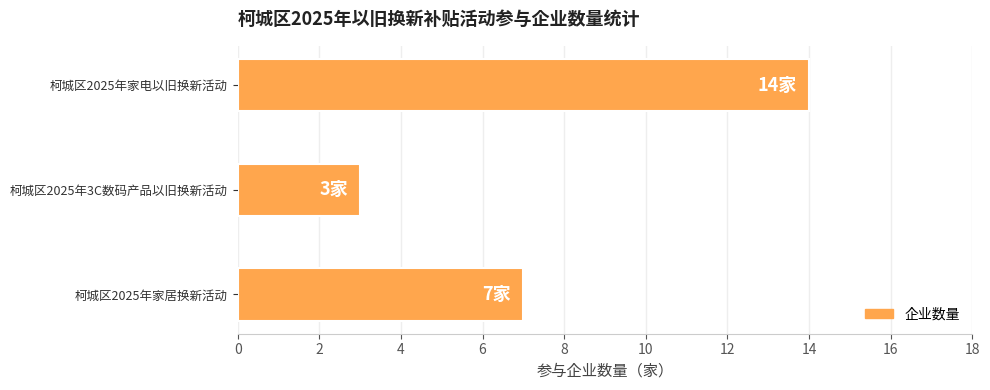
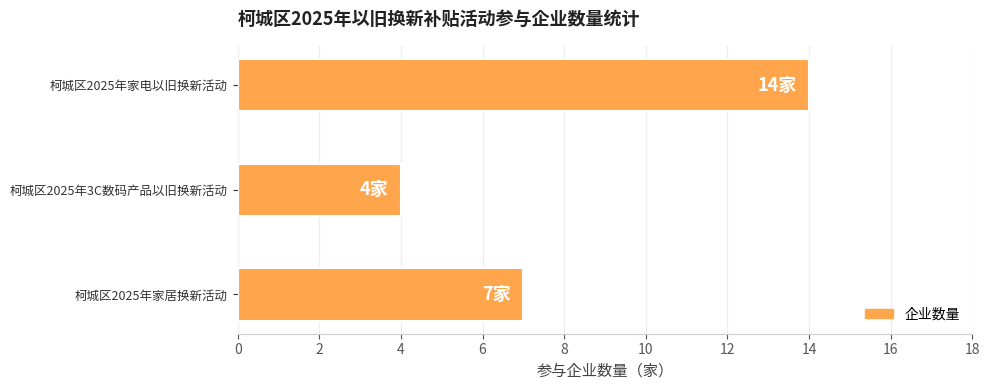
  {
    "柯城区2025年家电以旧换新活动": "14家",
-   "柯城区2025年3C数码产品以旧换新活动": "3家",
+   "柯城区2025年3C数码产品以旧换新活动": "4家",
    "柯城区2025年家居换新活动": "7家"
  }
